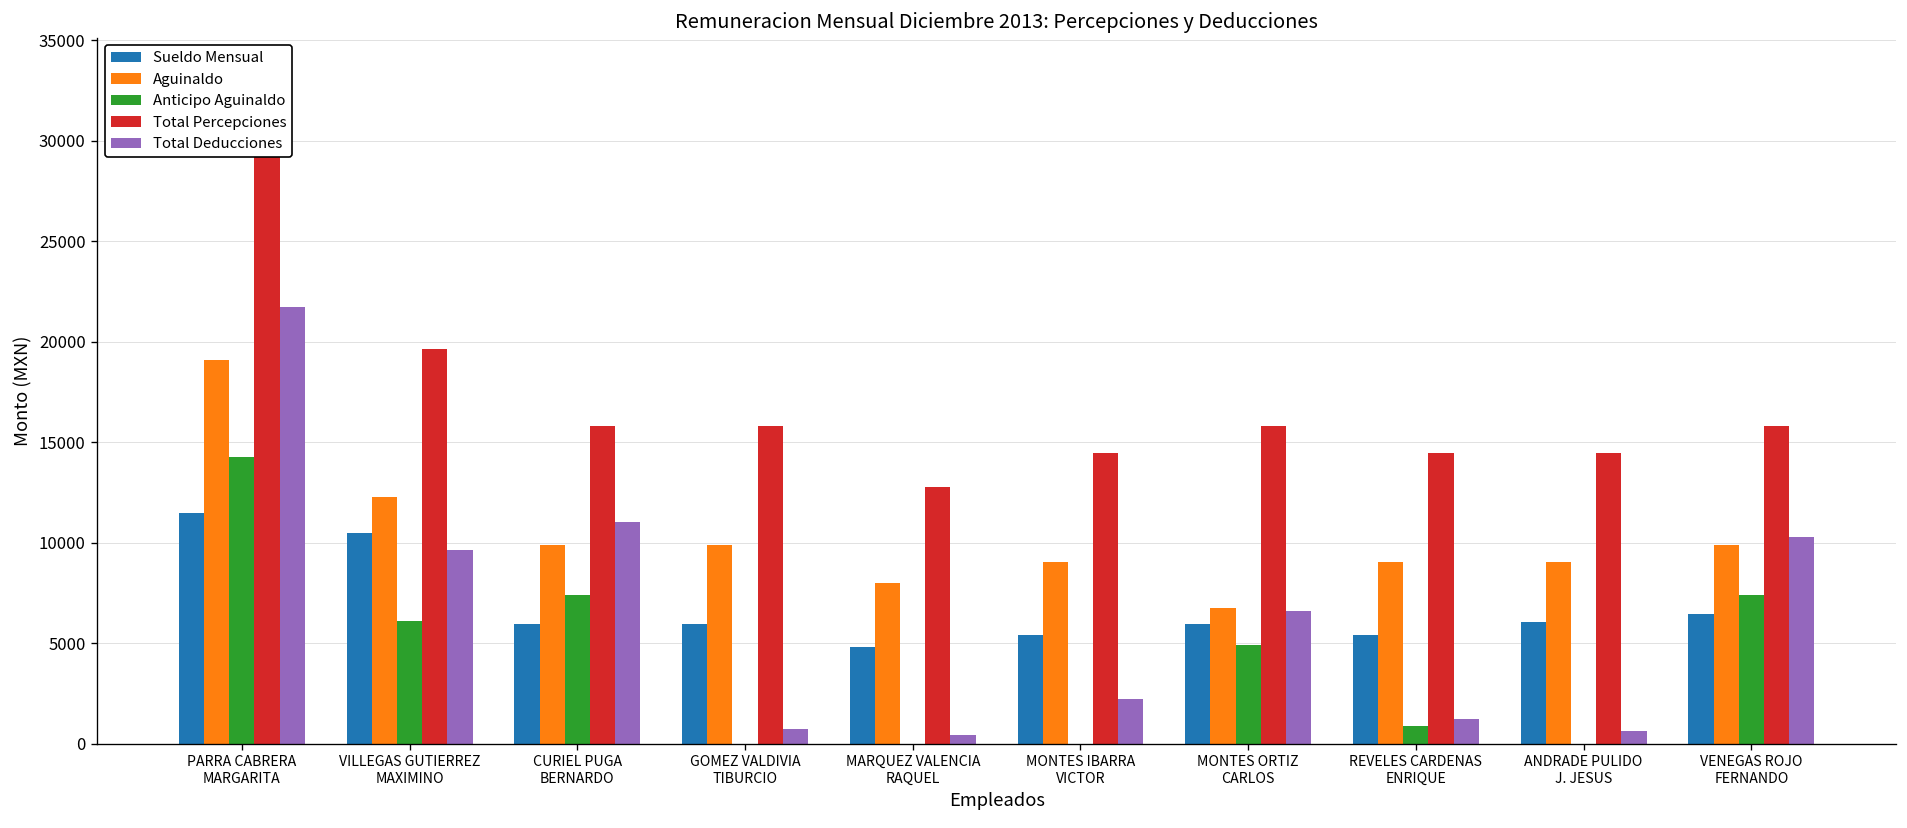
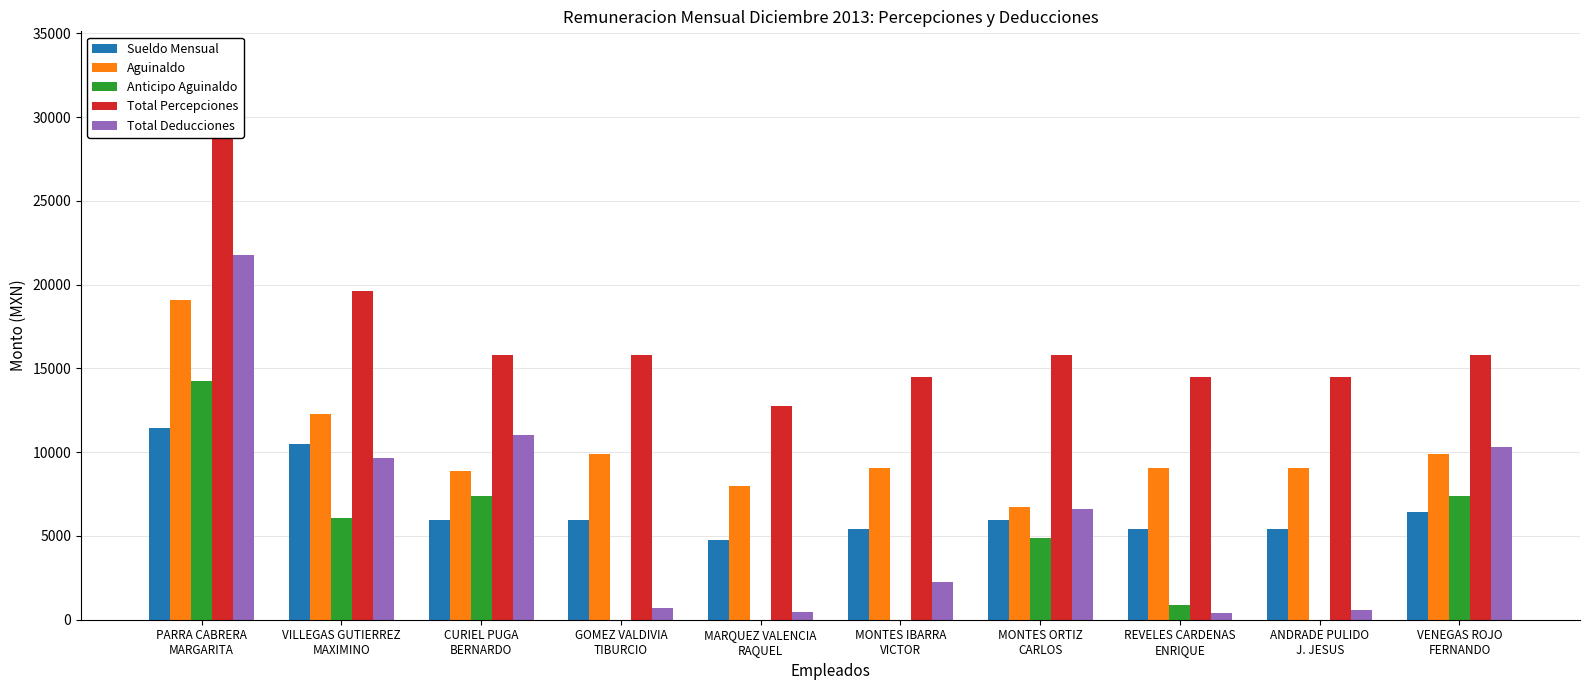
  {
    "Sueldo Mensual": {
      "PARRA CABRERA MARGARITA": 11500,
      "VILLEGAS GUTIERREZ MAXIMINO": 10500,
      "CURIEL PUGA BERNARDO": 5900,
      "GOMEZ VALDIVIA TIBURCIO": 5900,
      "MARQUEZ VALENCIA RAQUEL": 4800,
      "MONTES IBARRA VICTOR": 5400,
      "MONTES ORTIZ CARLOS": 5900,
      "REVELES CARDENAS ENRIQUE": 5400,
-     "ANDRADE PULIDO J. JESUS": 6000,
+     "ANDRADE PULIDO J. JESUS": 5400,
      "VENEGAS ROJO FERNANDO": 6400
    },
    "Aguinaldo": {
      "PARRA CABRERA MARGARITA": 19100,
      "VILLEGAS GUTIERREZ MAXIMINO": 12300,
-     "CURIEL PUGA BERNARDO": 9900,
+     "CURIEL PUGA BERNARDO": 8900,
      "GOMEZ VALDIVIA TIBURCIO": 9900,
      "MARQUEZ VALENCIA RAQUEL": 8000,
      "MONTES IBARRA VICTOR": 9000,
      "MONTES ORTIZ CARLOS": 6800,
      "REVELES CARDENAS ENRIQUE": 9000,
      "ANDRADE PULIDO J. JESUS": 9000,
      "VENEGAS ROJO FERNANDO": 9900
    },
    "Anticipo Aguinaldo": {
      "PARRA CABRERA MARGARITA": 14200,
      "VILLEGAS GUTIERREZ MAXIMINO": 6100,
      "CURIEL PUGA BERNARDO": 7400,
      "GOMEZ VALDIVIA TIBURCIO": 0,
      "MARQUEZ VALENCIA RAQUEL": 0,
      "MONTES IBARRA VICTOR": 0,
      "MONTES ORTIZ CARLOS": 4900,
      "REVELES CARDENAS ENRIQUE": 900,
      "ANDRADE PULIDO J. JESUS": 0,
      "VENEGAS ROJO FERNANDO": 7400
    },
    "Total Percepciones": {
      "VILLEGAS GUTIERREZ MAXIMINO": 19600,
      "CURIEL PUGA BERNARDO": 15800,
      "GOMEZ VALDIVIA TIBURCIO": 15800,
      "MARQUEZ VALENCIA RAQUEL": 12800,
      "MONTES IBARRA VICTOR": 14500,
      "MONTES ORTIZ CARLOS": 15800,
      "REVELES CARDENAS ENRIQUE": 14500,
      "ANDRADE PULIDO J. JESUS": 14500,
      "VENEGAS ROJO FERNANDO": 15800
    },
    "Total Deducciones": {
      "PARRA CABRERA MARGARITA": 21700,
      "VILLEGAS GUTIERREZ MAXIMINO": 9600,
      "CURIEL PUGA BERNARDO": 11000,
      "GOMEZ VALDIVIA TIBURCIO": 700,
      "MARQUEZ VALENCIA RAQUEL": 500,
      "MONTES IBARRA VICTOR": 2200,
      "MONTES ORTIZ CARLOS": 6600,
-     "REVELES CARDENAS ENRIQUE": 1200,
+     "REVELES CARDENAS ENRIQUE": 400,
      "ANDRADE PULIDO J. JESUS": 600,
      "VENEGAS ROJO FERNANDO": 10300
    }
  }
